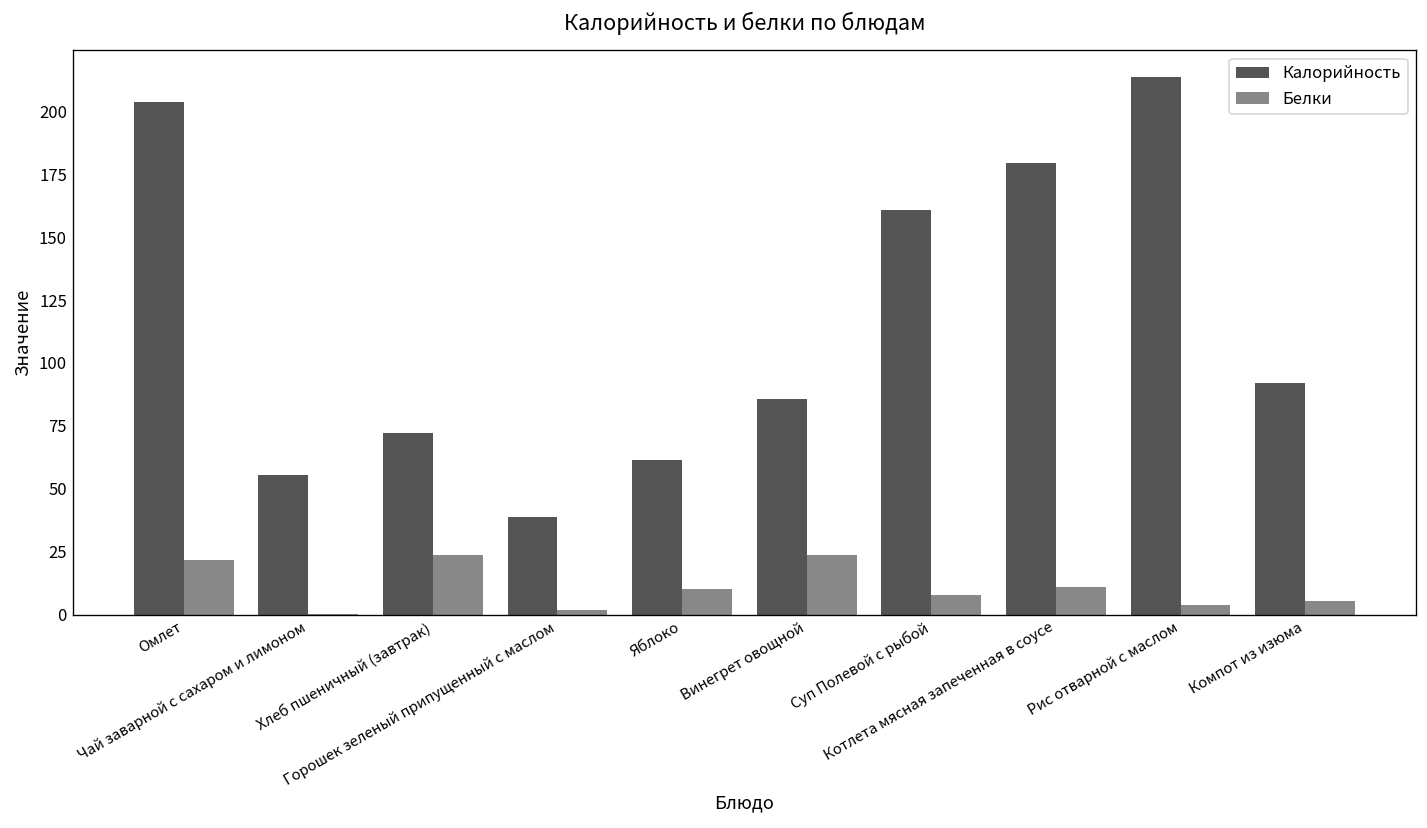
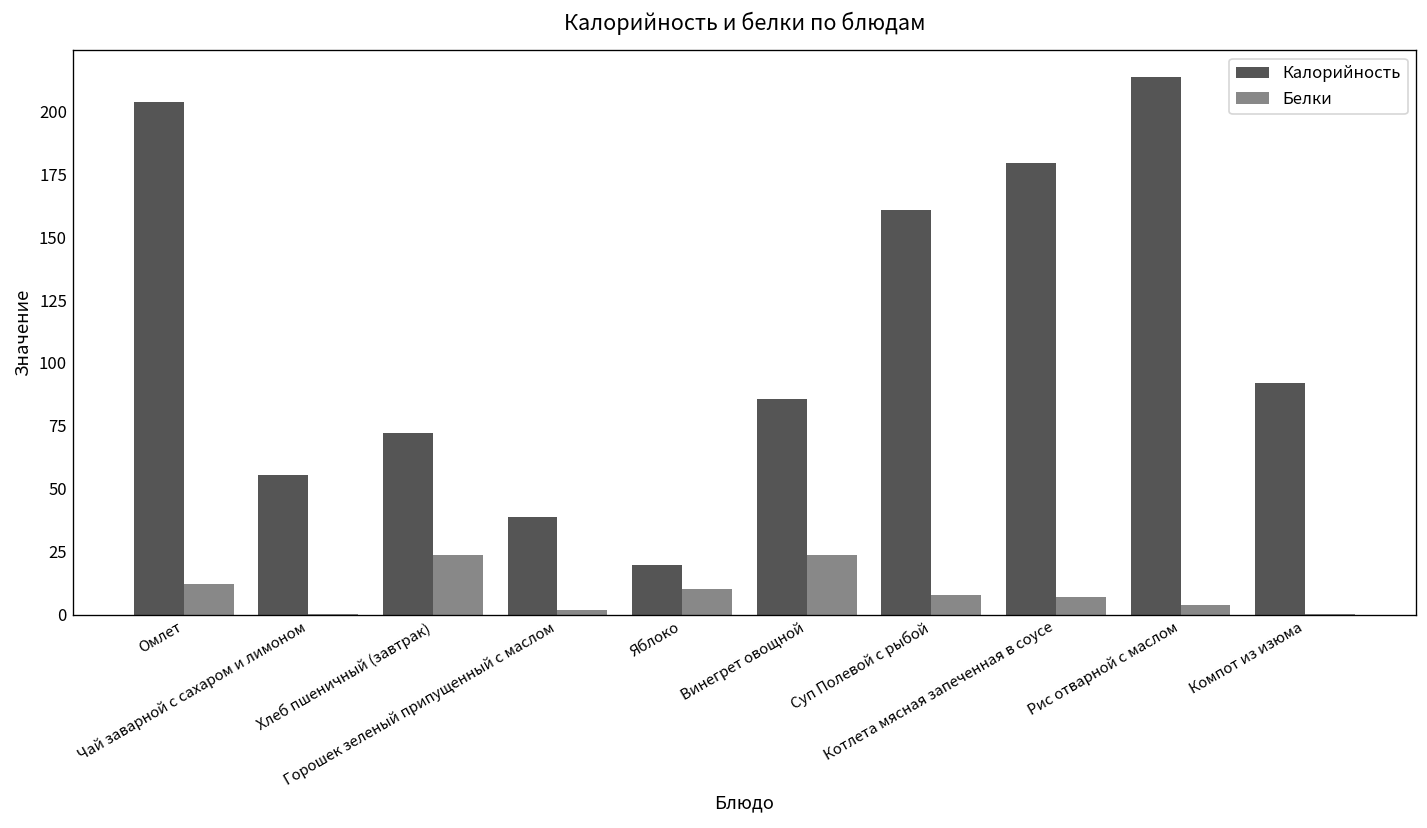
  {
    "Калорийность": {
      "Омлет": 204,
      "Чай заварной с сахаром и лимоном": 56,
      "Хлеб пшеничный (завтрак)": 72,
      "Горошек зеленый припущенный с маслом": 39,
-     "Яблоко": 62,
+     "Яблоко": 20,
      "Винегрет овощной": 86,
      "Суп Полевой с рыбой": 161,
      "Котлета мясная запеченная в соусе": 180,
      "Рис отварной с маслом": 214,
      "Компот из изюма": 92
    },
    "Белки": {
-     "Омлет": 22,
+     "Омлет": 12,
      "Хлеб пшеничный (завтрак)": 24,
      "Горошек зеленый припущенный с маслом": 2,
      "Яблоко": 10,
      "Винегрет овощной": 24,
      "Суп Полевой с рыбой": 8,
-     "Котлета мясная запеченная в соусе": 11,
+     "Котлета мясная запеченная в соусе": 7,
      "Рис отварной с маслом": 4,
-     "Компот из изюма": 6
+     "Компот из изюма": 0
    }
  }
